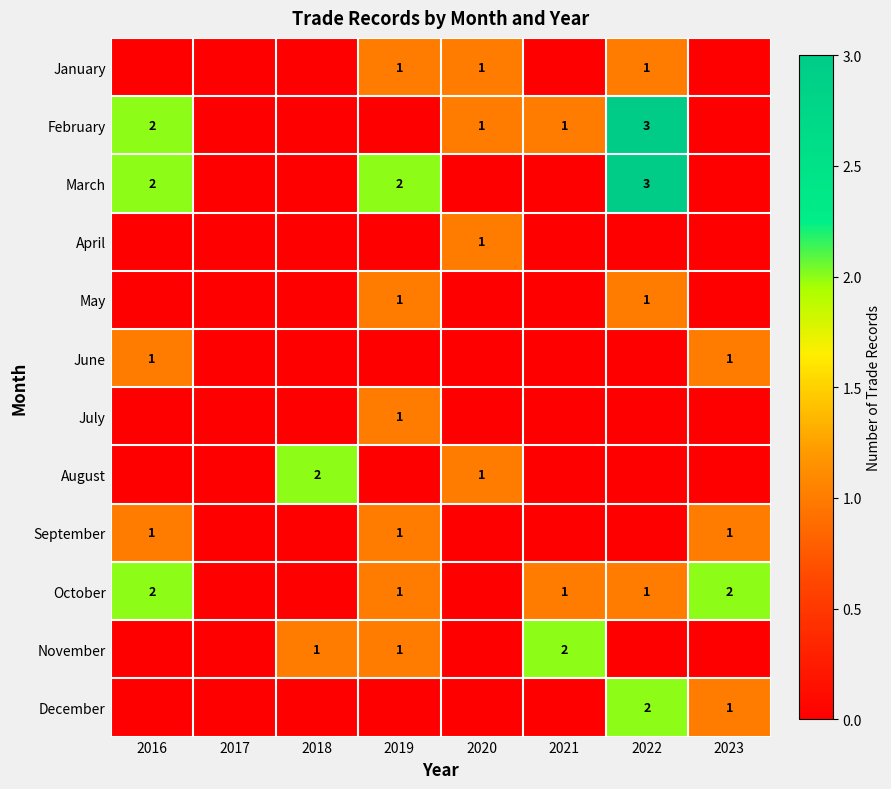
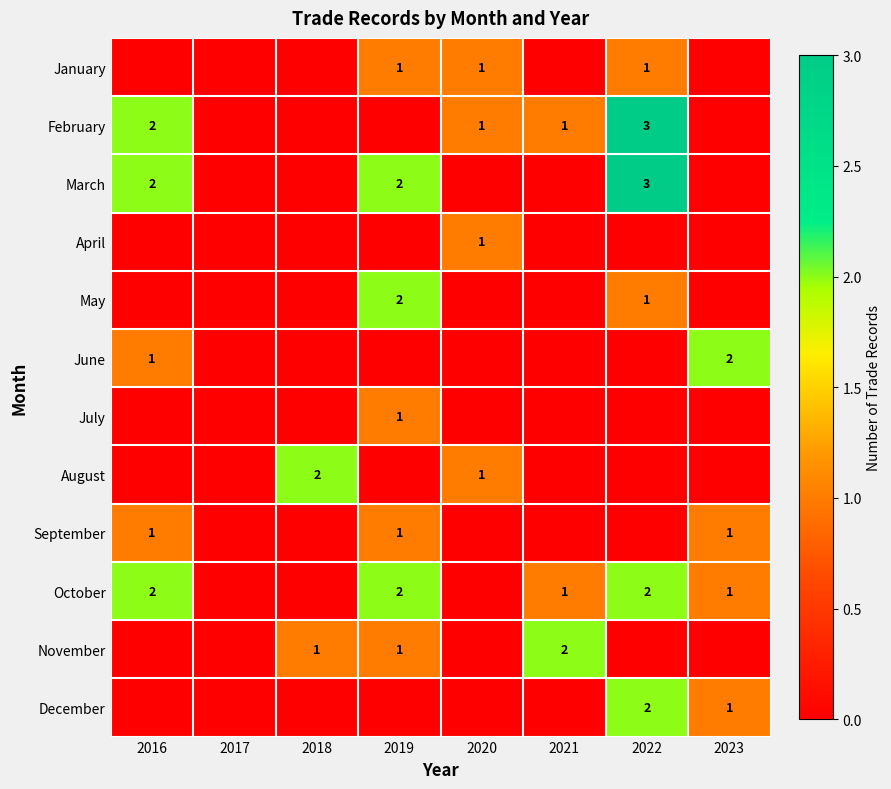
  {
    "January": {
      "2019": 1,
      "2020": 1,
      "2022": 1
    },
    "February": {
      "2016": 2,
      "2020": 1,
      "2021": 1,
      "2022": 3
    },
    "March": {
      "2016": 2,
      "2019": 2,
      "2022": 3
    },
    "April": {
      "2020": 1
    },
    "May": {
-     "2019": 1,
+     "2019": 2,
      "2022": 1
    },
    "June": {
      "2016": 1,
-     "2023": 1
+     "2023": 2
    },
    "July": {
      "2019": 1
    },
    "August": {
      "2018": 2,
      "2020": 1
    },
    "September": {
      "2016": 1,
      "2019": 1,
      "2023": 1
    },
    "October": {
      "2016": 2,
-     "2019": 1,
+     "2019": 2,
      "2021": 1,
-     "2022": 1,
-     "2023": 2
+     "2022": 2,
+     "2023": 1
    },
    "November": {
      "2018": 1,
      "2019": 1,
      "2021": 2
    },
    "December": {
      "2022": 2,
      "2023": 1
    }
  }
